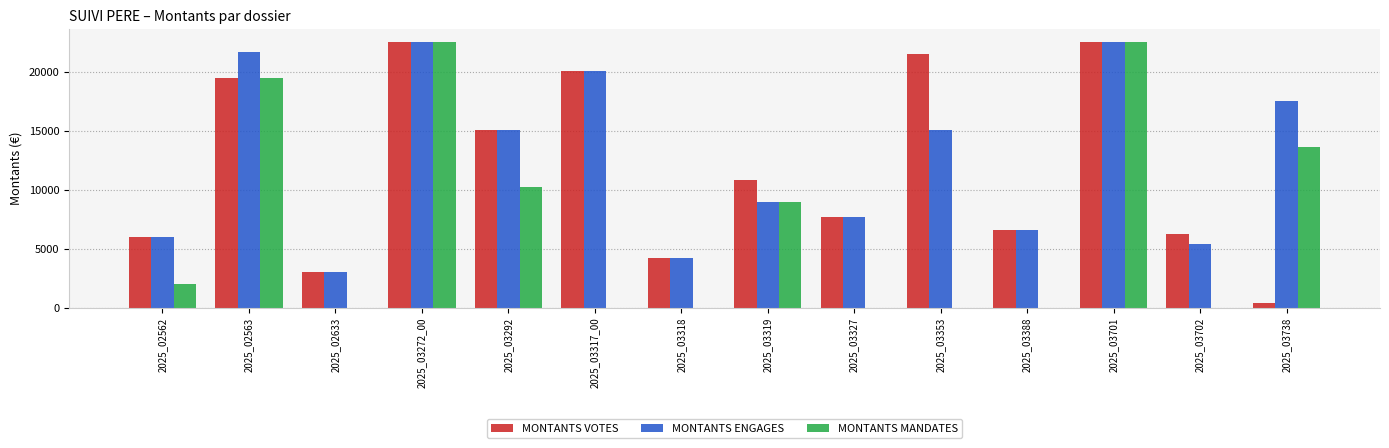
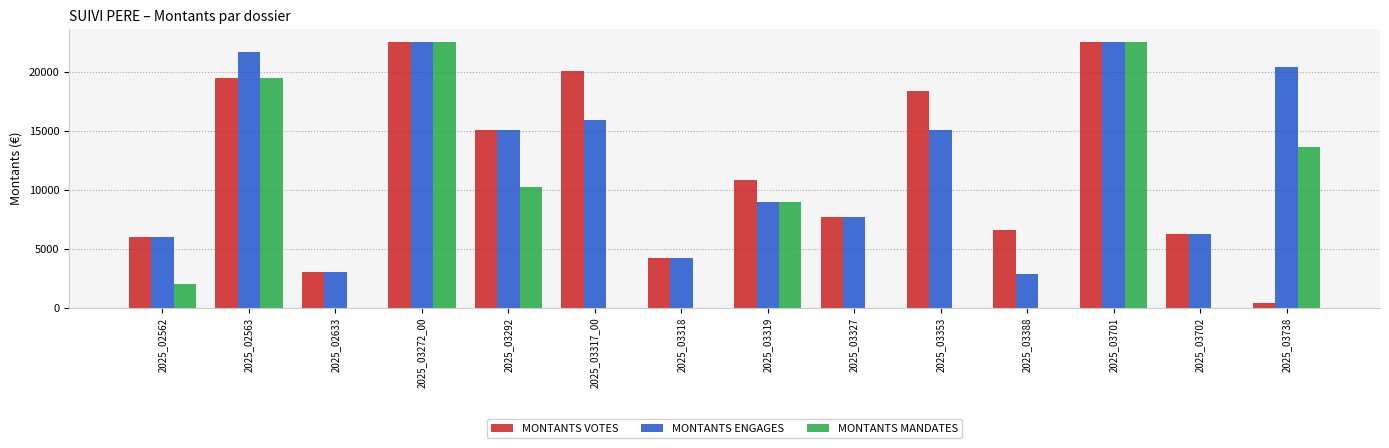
  {
    "MONTANTS VOTES": {
      "2025_02562": 6000,
      "2025_02563": 19500,
      "2025_02633": 3000,
      "2025_03272_00": 22500,
      "2025_03292": 15100,
      "2025_03317_00": 20100,
      "2025_03318": 4200,
      "2025_03319": 10800,
      "2025_03327": 7700,
-     "2025_03353": 21500,
+     "2025_03353": 18400,
      "2025_03388": 6600,
      "2025_03701": 22500,
      "2025_03702": 6300,
      "2025_03738": 400
    },
    "MONTANTS ENGAGES": {
      "2025_02562": 6000,
      "2025_02563": 21600,
      "2025_02633": 3000,
      "2025_03272_00": 22500,
      "2025_03292": 15100,
-     "2025_03317_00": 20100,
+     "2025_03317_00": 15900,
      "2025_03318": 4200,
      "2025_03319": 8900,
      "2025_03327": 7700,
      "2025_03353": 15100,
-     "2025_03388": 6600,
+     "2025_03388": 2800,
      "2025_03701": 22500,
-     "2025_03702": 5400,
-     "2025_03738": 17600
+     "2025_03702": 6300,
+     "2025_03738": 20400
    },
    "MONTANTS MANDATES": {
      "2025_02562": 2000,
      "2025_02563": 19500,
      "2025_02633": 0,
      "2025_03272_00": 22500,
      "2025_03292": 10200,
      "2025_03317_00": 0,
      "2025_03318": 0,
      "2025_03319": 8900,
      "2025_03327": 0,
      "2025_03353": 0,
      "2025_03388": 0,
      "2025_03701": 22500,
      "2025_03702": 0,
      "2025_03738": 13600
    }
  }
